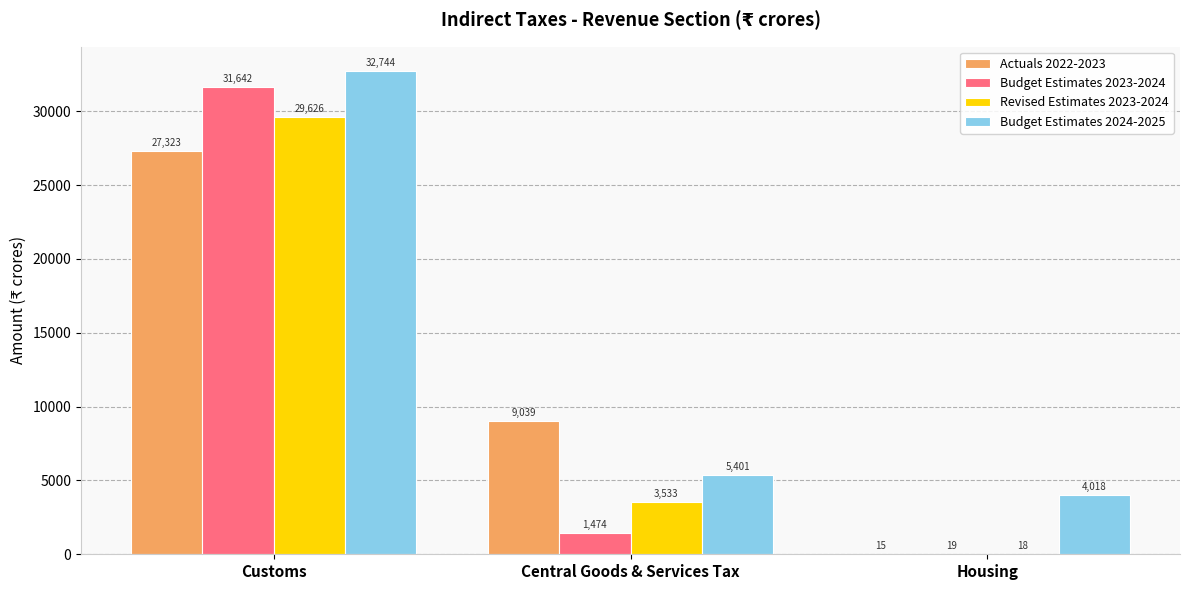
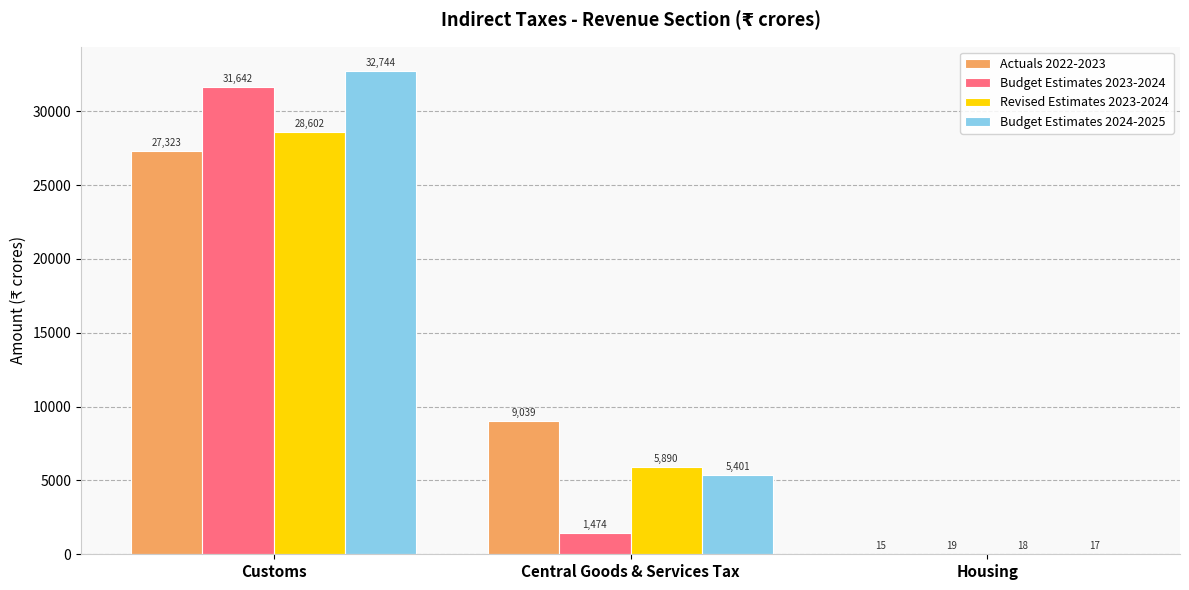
  {
    "Actuals 2022-2023": {
      "Customs": "27,323",
      "Central Goods & Services Tax": "9,039",
      "Housing": "15"
    },
    "Budget Estimates 2023-2024": {
      "Customs": "31,642",
      "Central Goods & Services Tax": "1,474",
      "Housing": "19"
    },
    "Revised Estimates 2023-2024": {
-     "Customs": "29,626",
-     "Central Goods & Services Tax": "3,533",
+     "Customs": "28,602",
+     "Central Goods & Services Tax": "5,890",
      "Housing": "18"
    },
    "Budget Estimates 2024-2025": {
      "Customs": "32,744",
      "Central Goods & Services Tax": "5,401",
-     "Housing": "4,018"
+     "Housing": "17"
    }
  }
